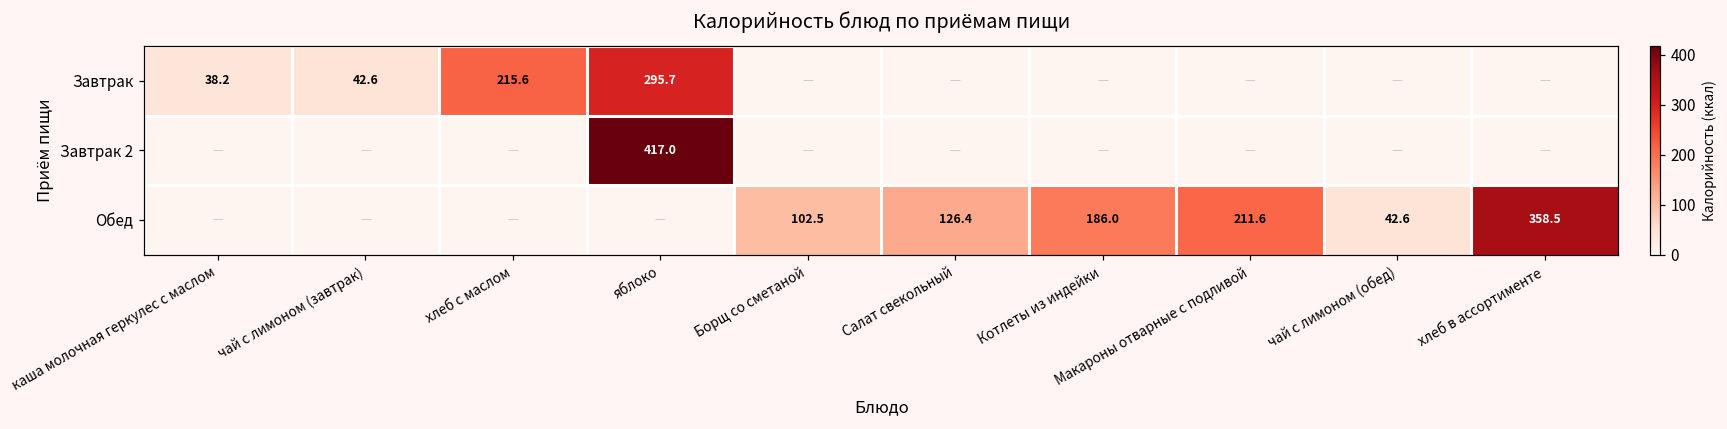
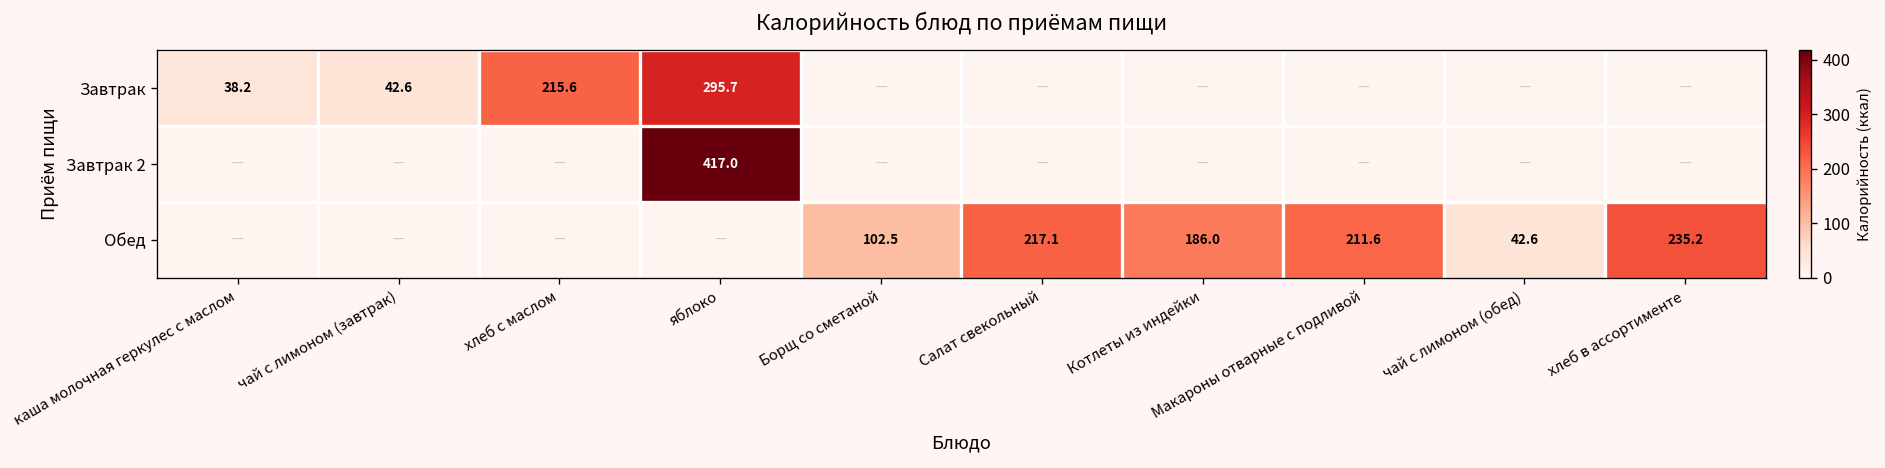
  {
    "Завтрак": {
      "каша молочная геркулес с маслом": 38.2,
      "чай с лимоном (завтрак)": 42.6,
      "хлеб с маслом": 215.6,
      "яблоко": 295.7
    },
    "Завтрак 2": {
      "яблоко": 417.0
    },
    "Обед": {
      "Борщ со сметаной": 102.5,
-     "Салат свекольный": 126.4,
+     "Салат свекольный": 217.1,
      "Котлеты из индейки": 186.0,
      "Макароны отварные с подливой": 211.6,
      "чай с лимоном (обед)": 42.6,
-     "хлеб в ассортименте": 358.5
+     "хлеб в ассортименте": 235.2
    }
  }
